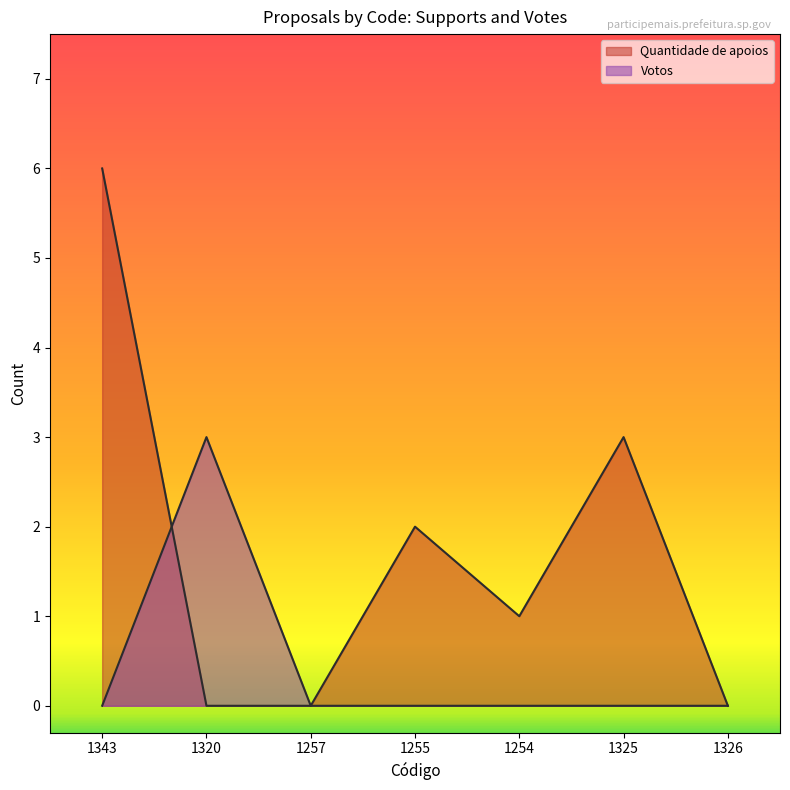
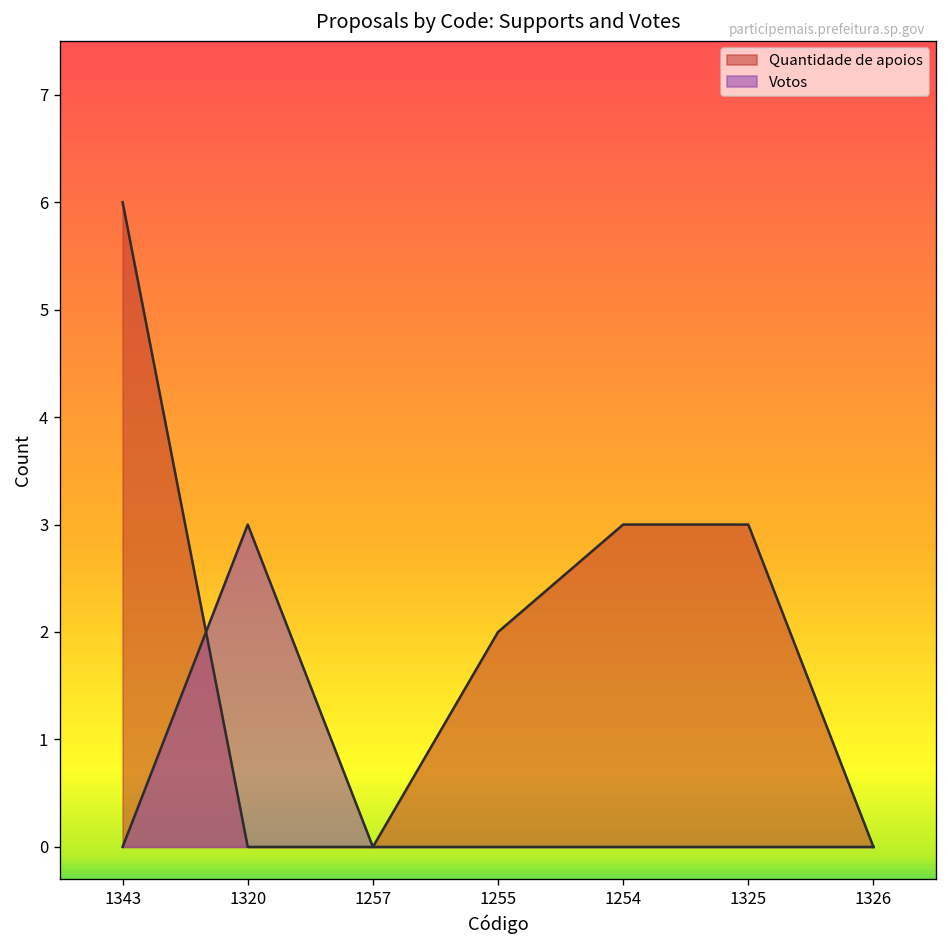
  {
    "Quantidade de apoios": {
      "1343": 6,
      "1320": 0,
      "1255": 2,
-     "1254": 1,
+     "1254": 3,
      "1325": 3
    },
    "Votos": {
      "1343": 0,
      "1320": 3,
      "1255": 0,
      "1254": 0,
      "1325": 0
    }
  }
